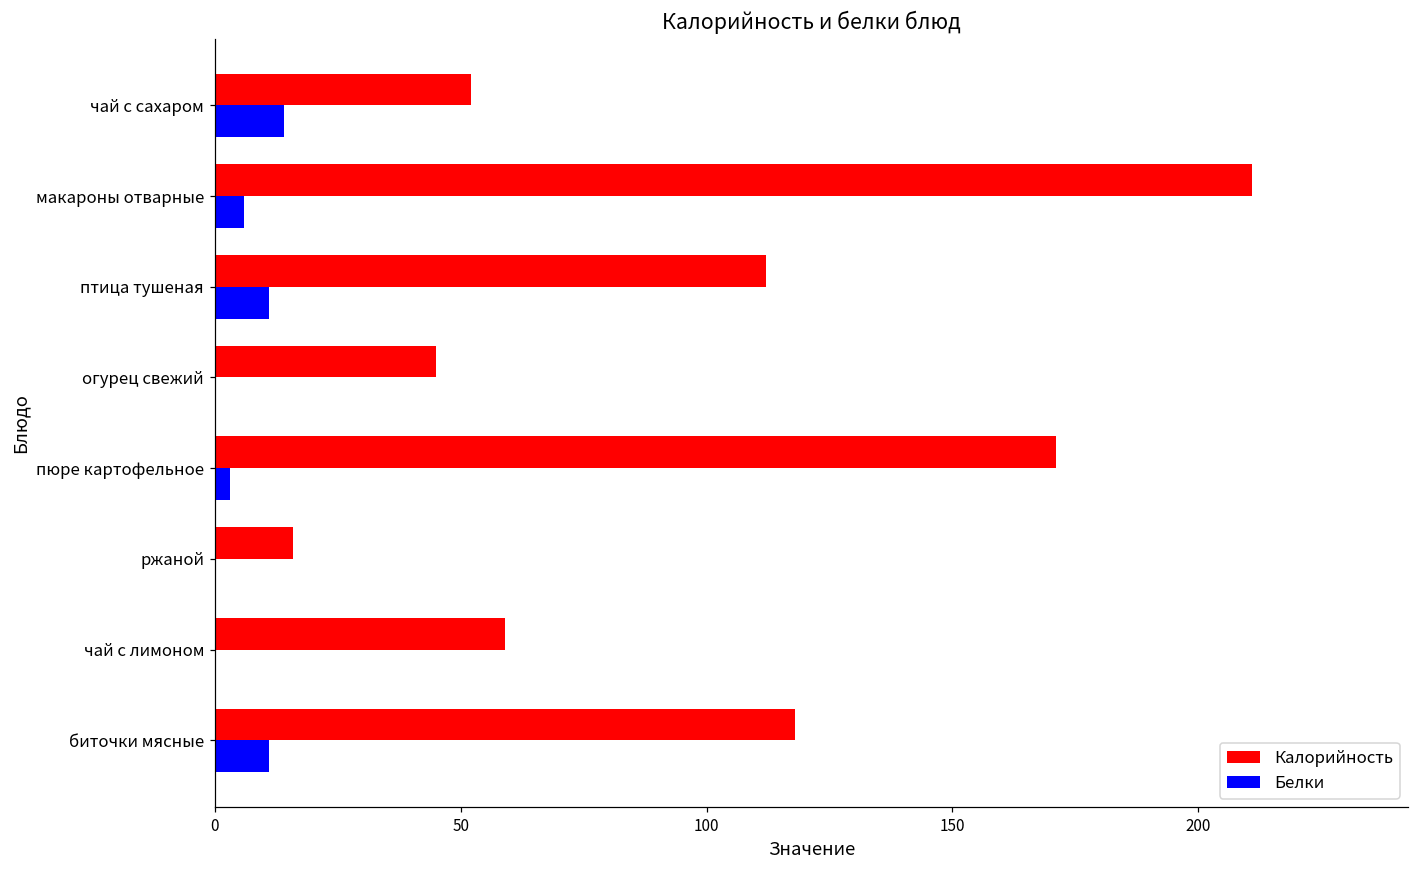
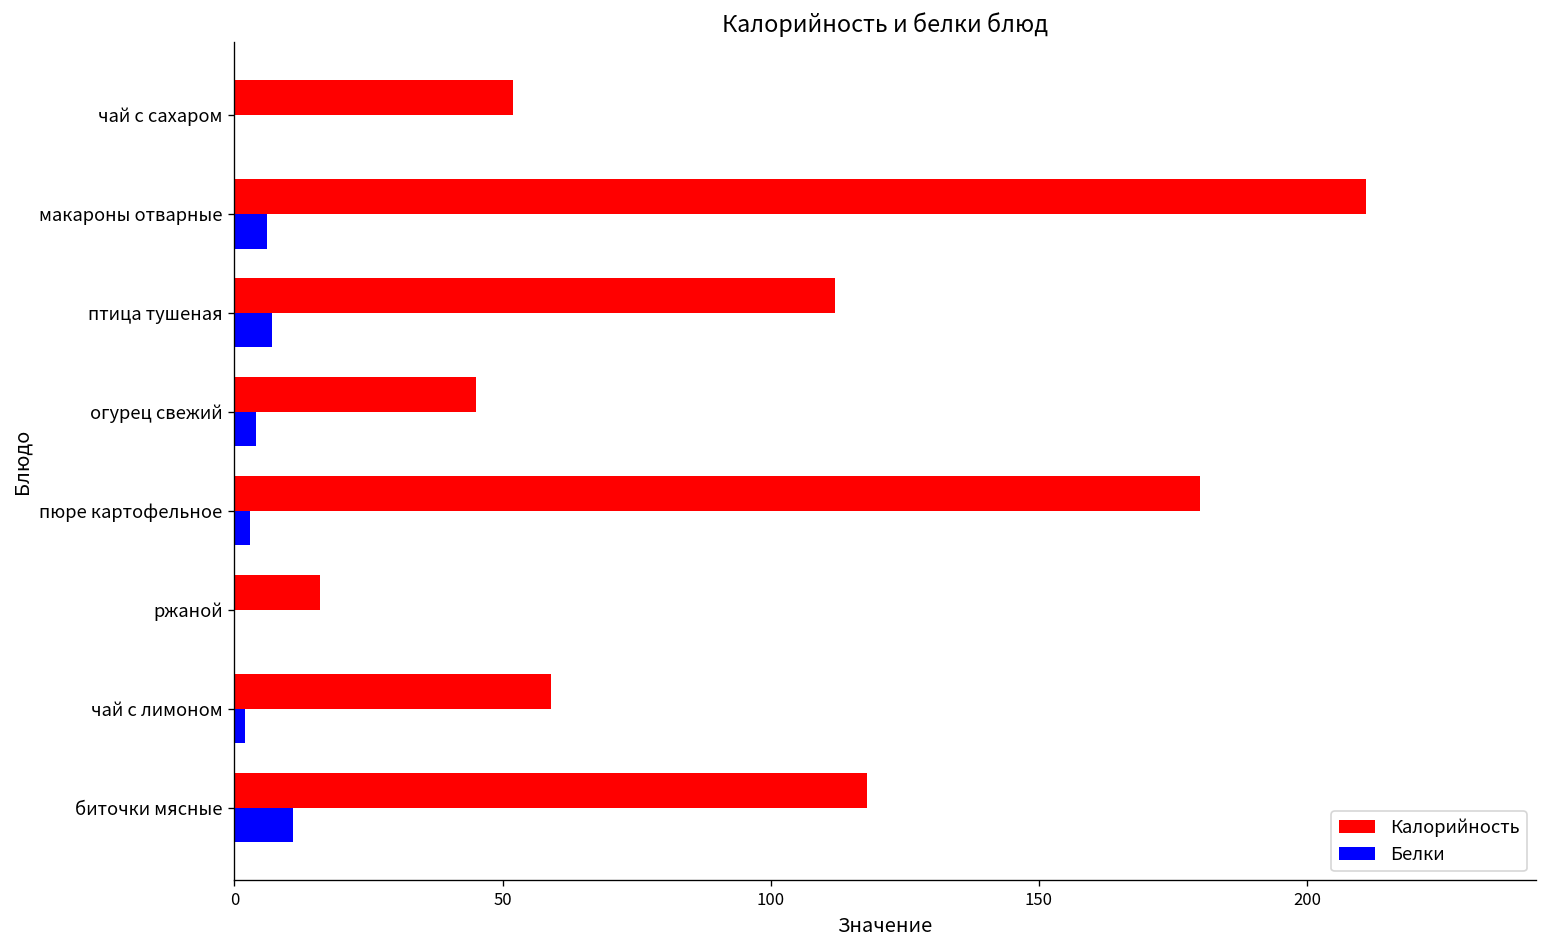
  {
    "Калорийность": {
      "чай с сахаром": 52,
      "макароны отварные": 211,
      "птица тушеная": 112,
      "огурец свежий": 45,
-     "пюре картофельное": 171,
+     "пюре картофельное": 180,
      "ржаной": 16,
      "чай с лимоном": 59,
      "биточки мясные": 118
    },
    "Белки": {
-     "чай с сахаром": 14,
+     "чай с сахаром": 0,
      "макароны отварные": 6,
-     "птица тушеная": 11,
-     "огурец свежий": 0,
+     "птица тушеная": 7,
+     "огурец свежий": 4,
      "пюре картофельное": 3,
      "ржаной": 0,
-     "чай с лимоном": 0,
+     "чай с лимоном": 2,
      "биточки мясные": 11
    }
  }
